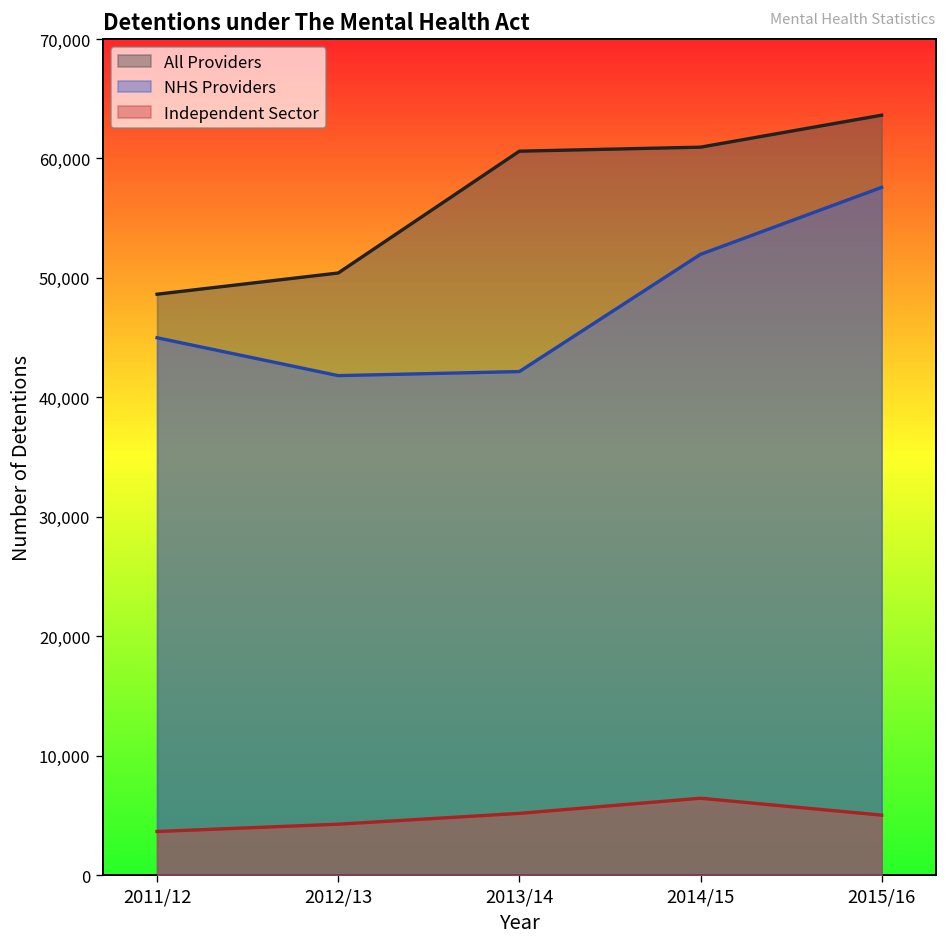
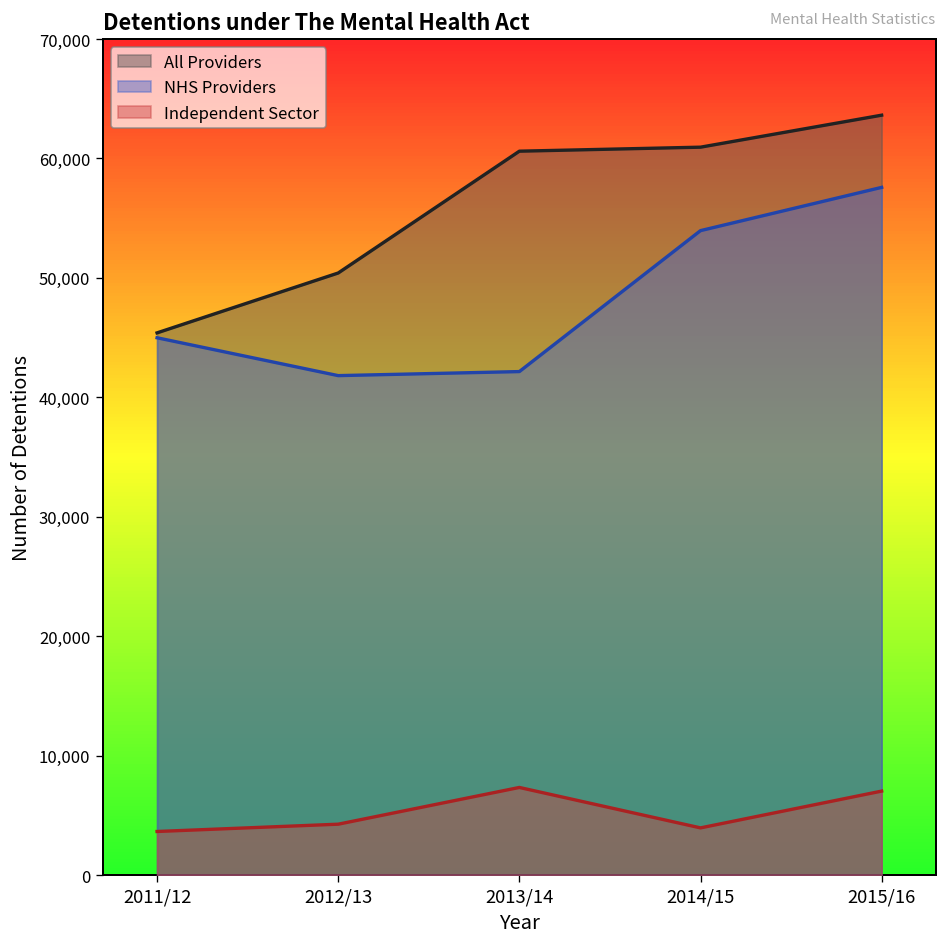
  {
    "All Providers": {
-     "2011/12": "49,000",
+     "2011/12": "45,000",
      "2012/13": "50,000",
      "2013/14": "61,000",
      "2014/15": "61,000",
      "2015/16": "64,000"
    },
    "NHS Providers": {
      "2011/12": "45,000",
      "2012/13": "42,000",
      "2013/14": "42,000",
-     "2014/15": "52,000",
+     "2014/15": "54,000",
      "2015/16": "58,000"
    },
    "Independent Sector": {
      "2011/12": "4,000",
      "2012/13": "4,000",
-     "2013/14": "5,000",
-     "2014/15": "6,000",
-     "2015/16": "5,000"
+     "2013/14": "7,000",
+     "2014/15": "4,000",
+     "2015/16": "7,000"
    }
  }
